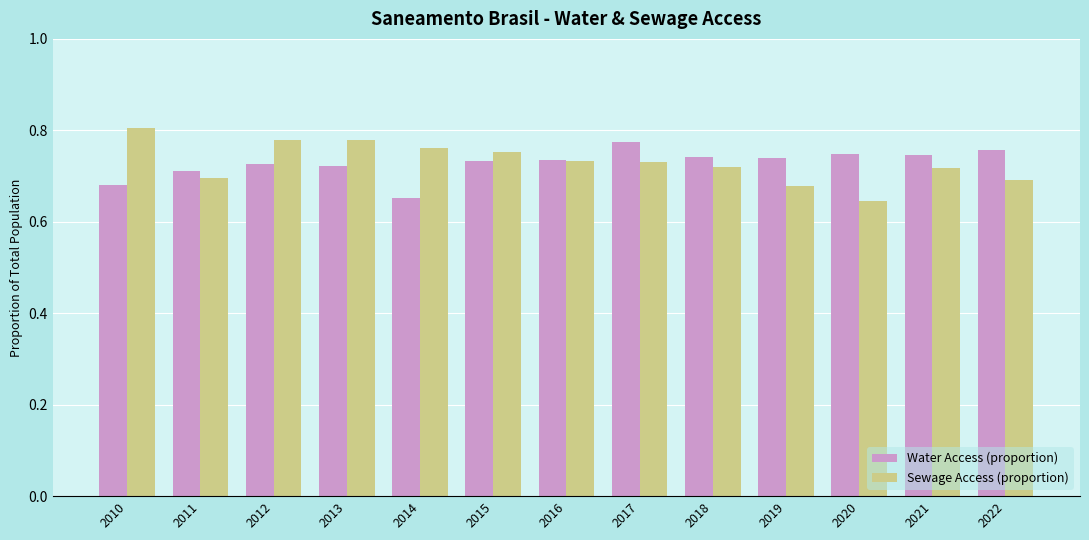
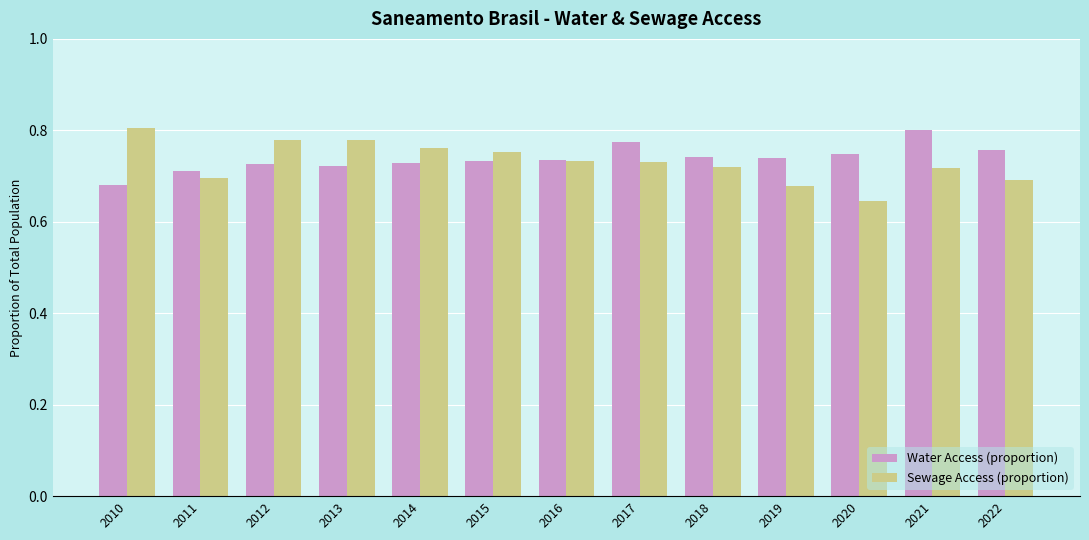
  {
    "Water Access (proportion)": {
      "2010": 0.68,
      "2011": 0.71,
      "2012": 0.73,
      "2013": 0.72,
-     "2014": 0.65,
+     "2014": 0.73,
      "2015": 0.73,
      "2016": 0.74,
      "2017": 0.78,
      "2018": 0.74,
      "2019": 0.74,
      "2020": 0.75,
-     "2021": 0.75,
+     "2021": 0.80,
      "2022": 0.76
    },
    "Sewage Access (proportion)": {
      "2010": 0.81,
      "2011": 0.70,
      "2012": 0.78,
      "2013": 0.78,
      "2014": 0.76,
      "2015": 0.75,
      "2016": 0.73,
      "2017": 0.73,
      "2018": 0.72,
      "2019": 0.68,
      "2020": 0.65,
      "2021": 0.72,
      "2022": 0.69
    }
  }
